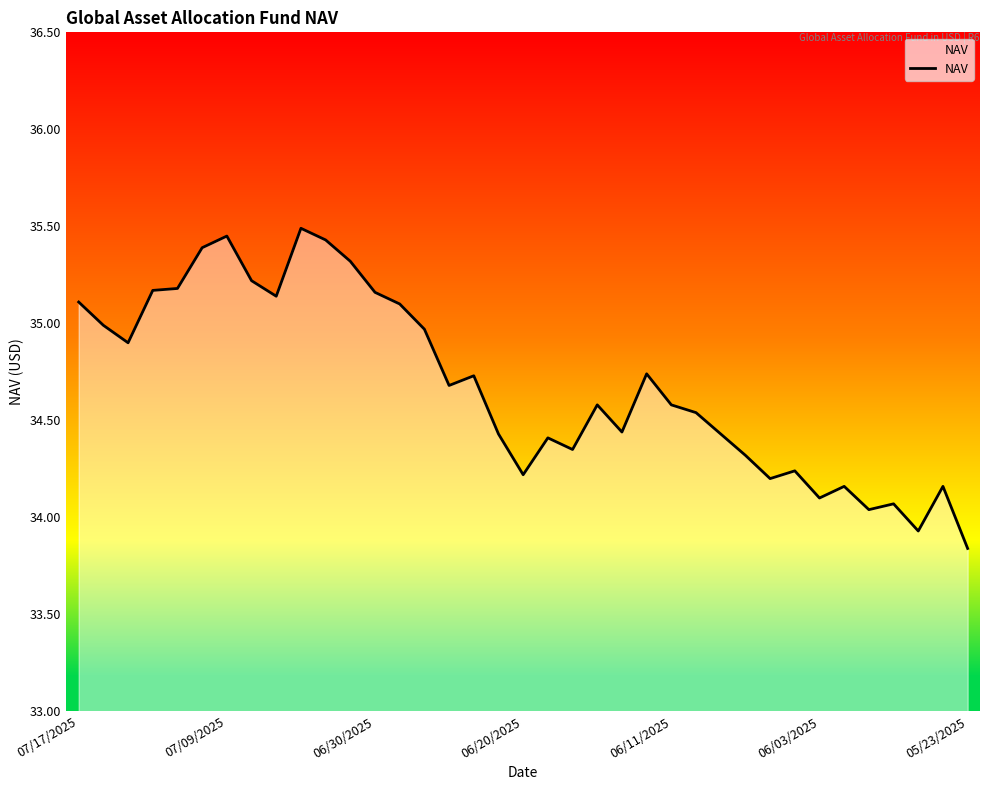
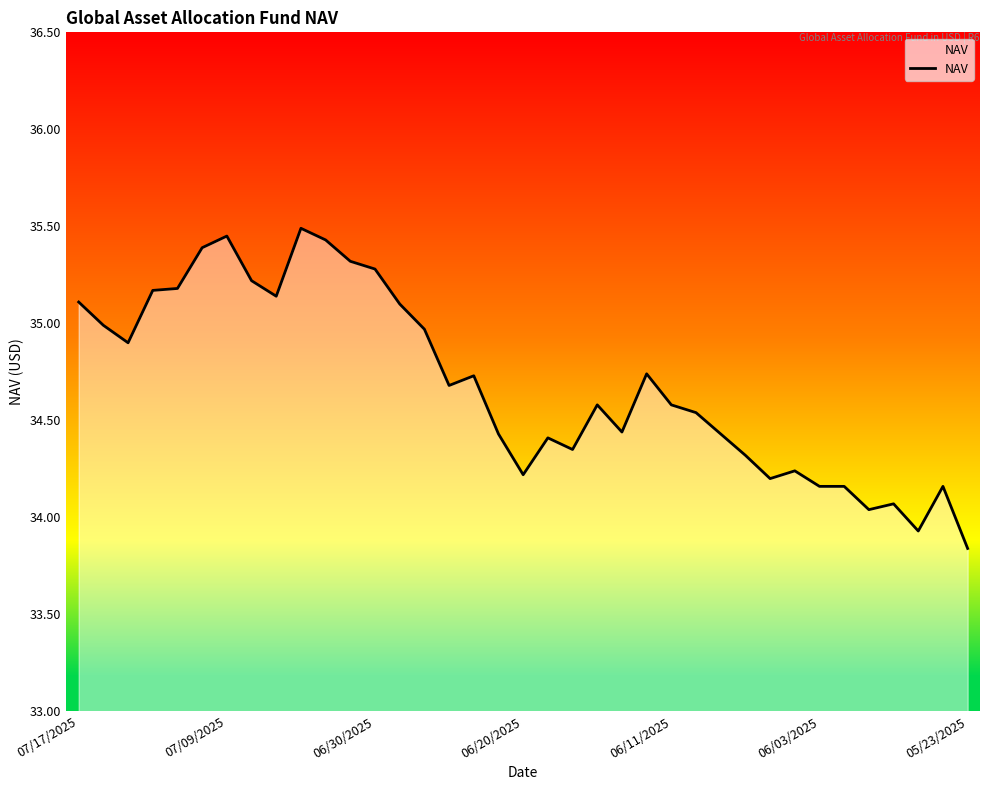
  {
    "07/17/2025": 35.11,
    "07/09/2025": 35.45,
-   "06/30/2025": 35.16,
+   "06/30/2025": 35.28,
    "06/20/2025": 34.22,
    "06/11/2025": 34.58,
-   "06/03/2025": 34.10,
+   "06/03/2025": 34.16,
    "05/23/2025": 33.84
  }
